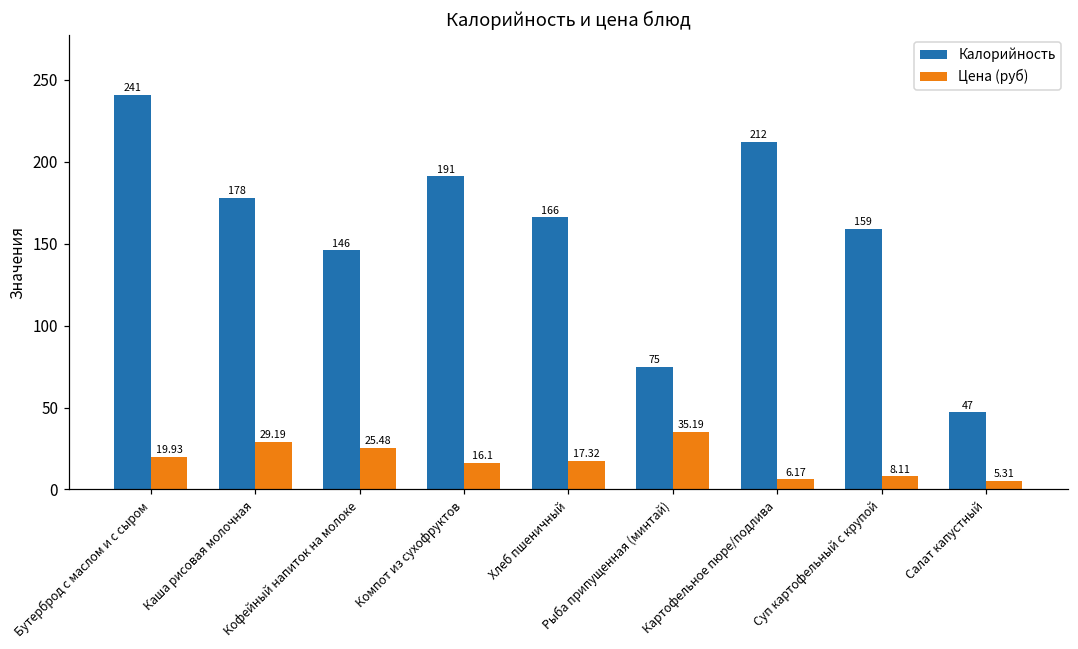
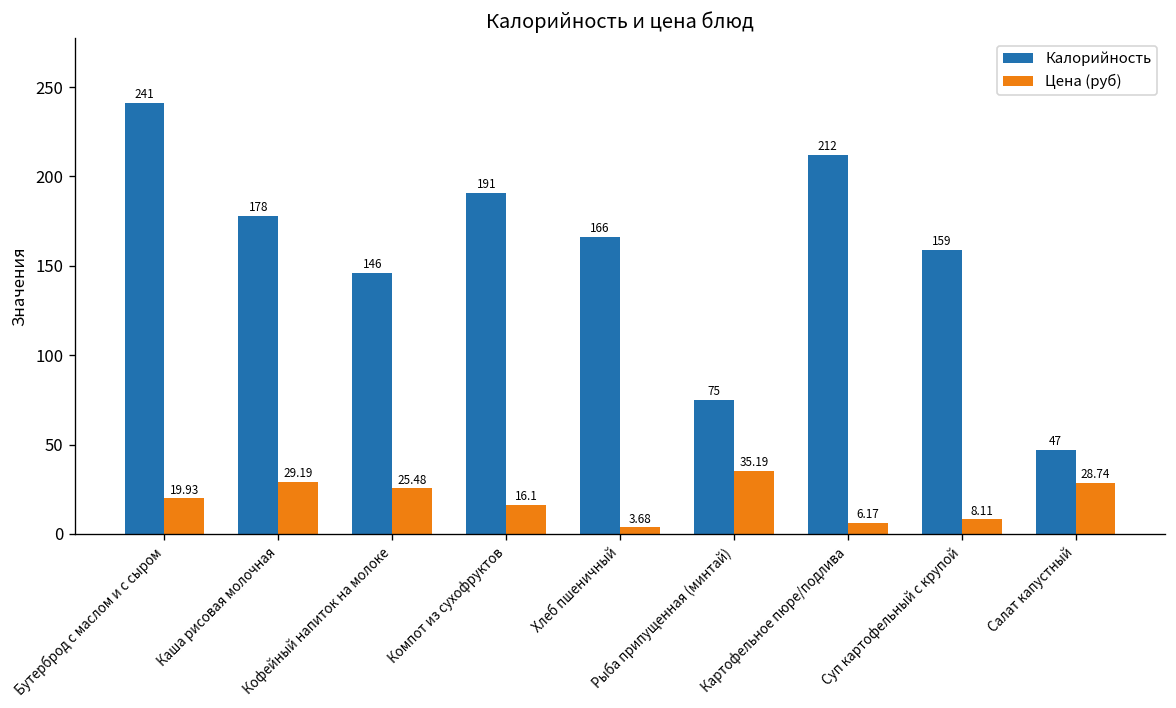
  {
    "Калорийность": {
      "Бутерброд с маслом и с сыром": 241,
      "Каша рисовая молочная": 178,
      "Кофейный напиток на молоке": 146,
      "Компот из сухофруктов": 191,
      "Хлеб пшеничный": 166,
      "Рыба припущенная (минтай)": 75,
      "Картофельное пюре/подлива": 212,
      "Суп картофельный с крупой": 159,
      "Салат капустный": 47
    },
    "Цена (руб)": {
      "Бутерброд с маслом и с сыром": 19.93,
      "Каша рисовая молочная": 29.19,
      "Кофейный напиток на молоке": 25.48,
      "Компот из сухофруктов": 16.1,
-     "Хлеб пшеничный": 17.32,
+     "Хлеб пшеничный": 3.68,
      "Рыба припущенная (минтай)": 35.19,
      "Картофельное пюре/подлива": 6.17,
      "Суп картофельный с крупой": 8.11,
-     "Салат капустный": 5.31
+     "Салат капустный": 28.74
    }
  }
